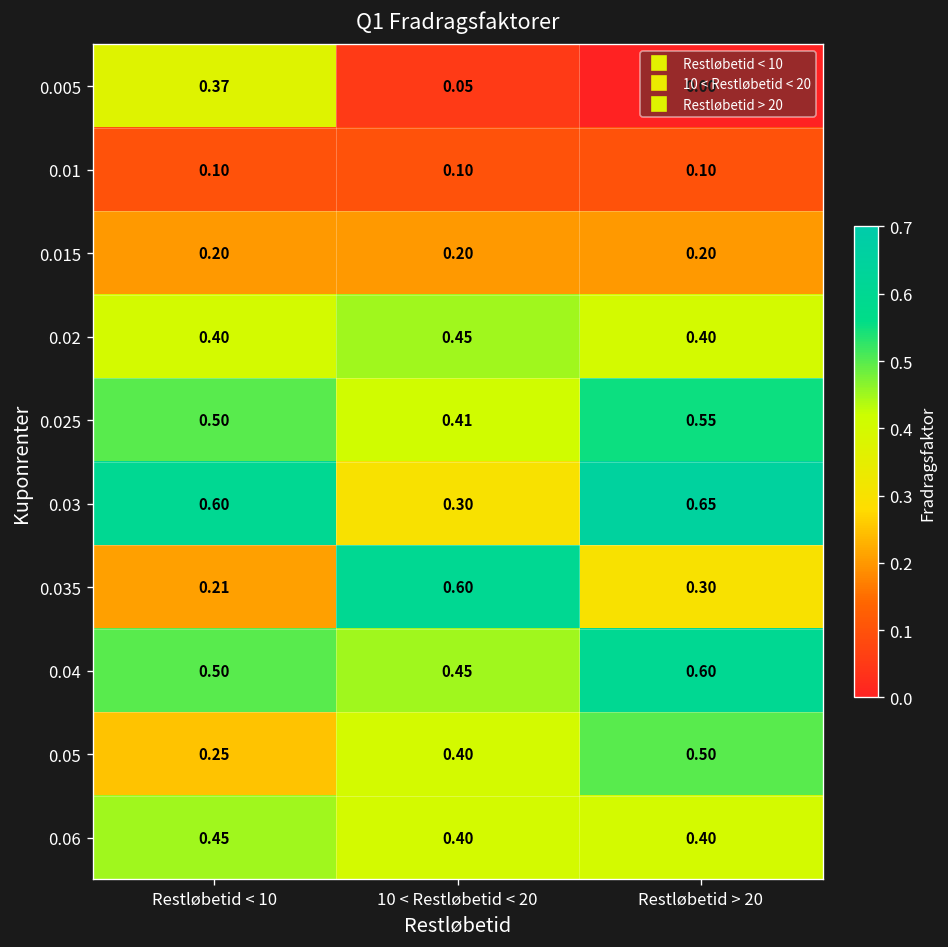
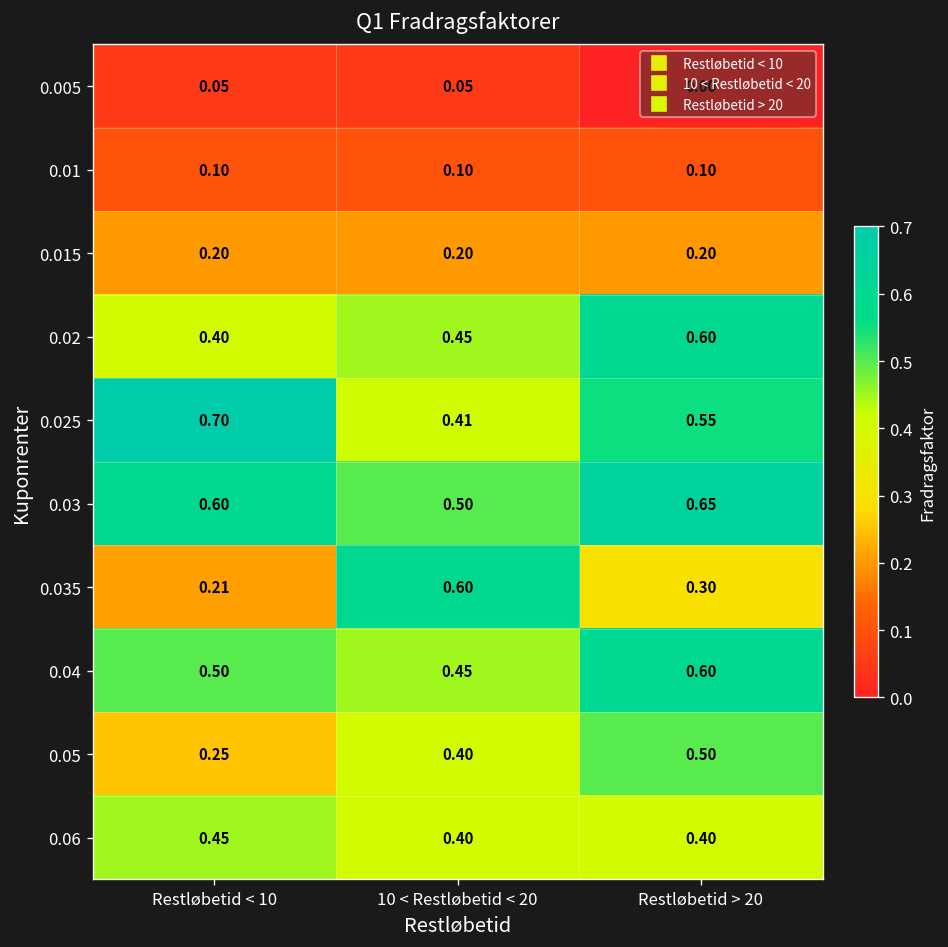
  {
    "0.005": {
-     "Restløbetid < 10": 0.37,
+     "Restløbetid < 10": 0.05,
      "10 < Restløbetid < 20": 0.05
    },
    "0.01": {
      "Restløbetid < 10": 0.10,
      "10 < Restløbetid < 20": 0.10,
      "Restløbetid > 20": 0.10
    },
    "0.015": {
      "Restløbetid < 10": 0.20,
      "10 < Restløbetid < 20": 0.20,
      "Restløbetid > 20": 0.20
    },
    "0.02": {
      "Restløbetid < 10": 0.40,
      "10 < Restløbetid < 20": 0.45,
-     "Restløbetid > 20": 0.40
+     "Restløbetid > 20": 0.60
    },
    "0.025": {
-     "Restløbetid < 10": 0.50,
+     "Restløbetid < 10": 0.70,
      "10 < Restløbetid < 20": 0.41,
      "Restløbetid > 20": 0.55
    },
    "0.03": {
      "Restløbetid < 10": 0.60,
-     "10 < Restløbetid < 20": 0.30,
+     "10 < Restløbetid < 20": 0.50,
      "Restløbetid > 20": 0.65
    },
    "0.035": {
      "Restløbetid < 10": 0.21,
      "10 < Restløbetid < 20": 0.60,
      "Restløbetid > 20": 0.30
    },
    "0.04": {
      "Restløbetid < 10": 0.50,
      "10 < Restløbetid < 20": 0.45,
      "Restløbetid > 20": 0.60
    },
    "0.05": {
      "Restløbetid < 10": 0.25,
      "10 < Restløbetid < 20": 0.40,
      "Restløbetid > 20": 0.50
    },
    "0.06": {
      "Restløbetid < 10": 0.45,
      "10 < Restløbetid < 20": 0.40,
      "Restløbetid > 20": 0.40
    }
  }
